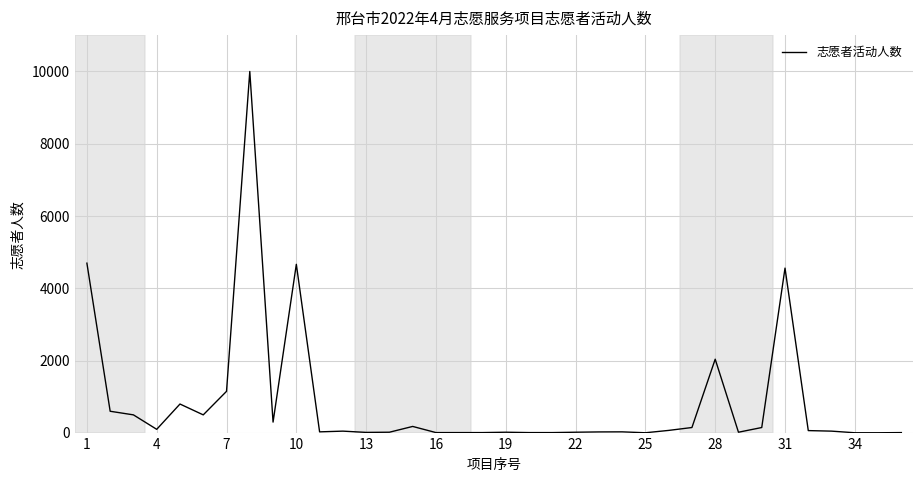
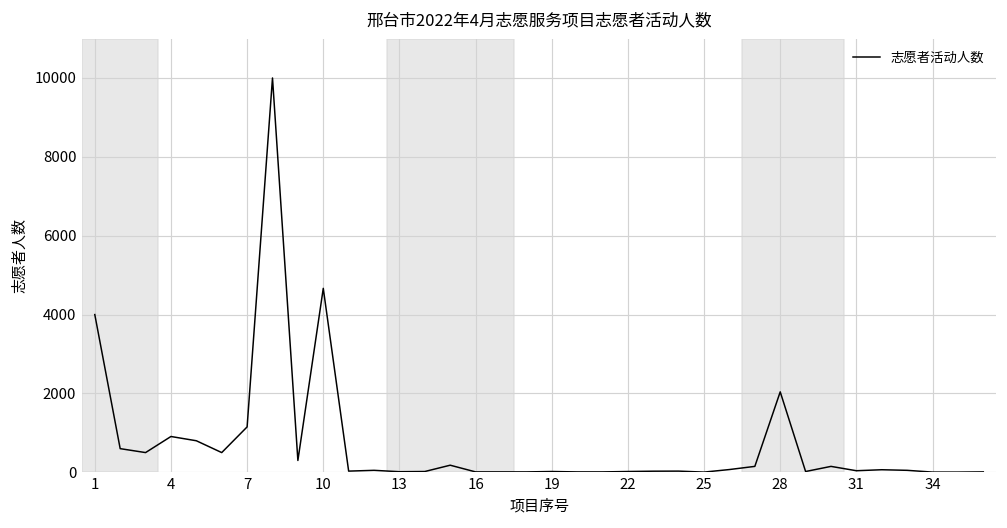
  {
-   "1": 4700,
-   "4": 100,
+   "1": 4000,
+   "4": 900,
    "7": 1200,
    "10": 4700,
    "13": 0,
    "16": 0,
    "19": 0,
    "22": 0,
    "25": 0,
    "28": 2000,
-   "31": 4600,
+   "31": 0,
    "34": 0
  }
